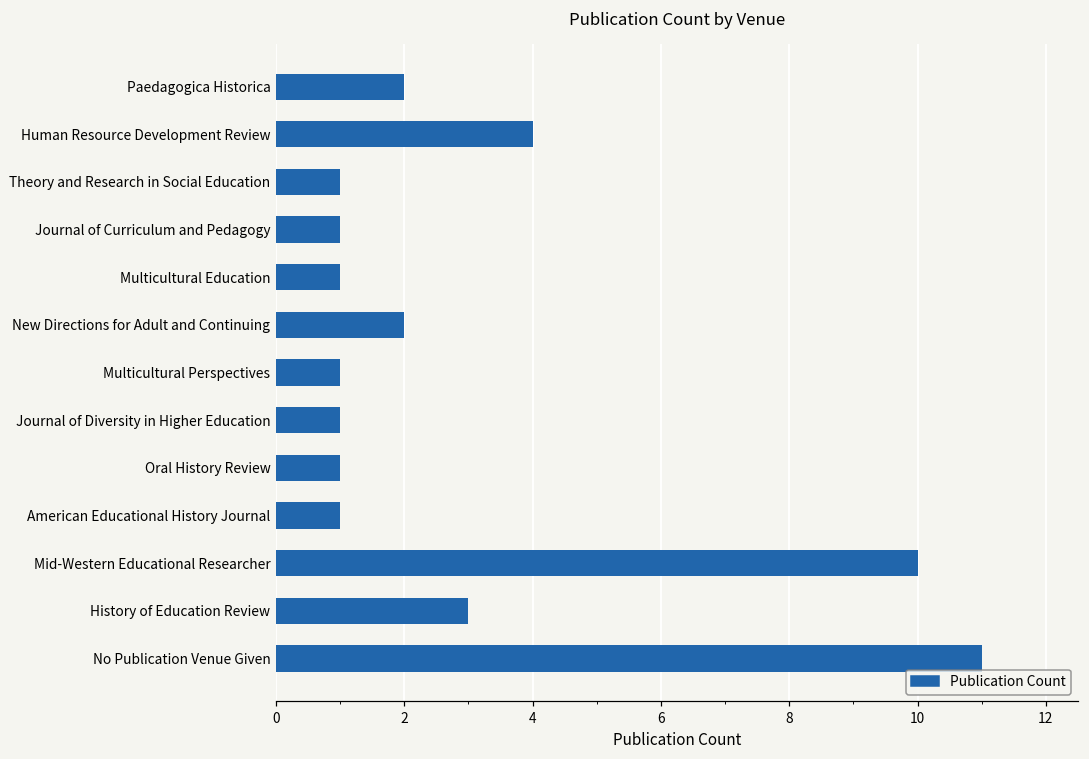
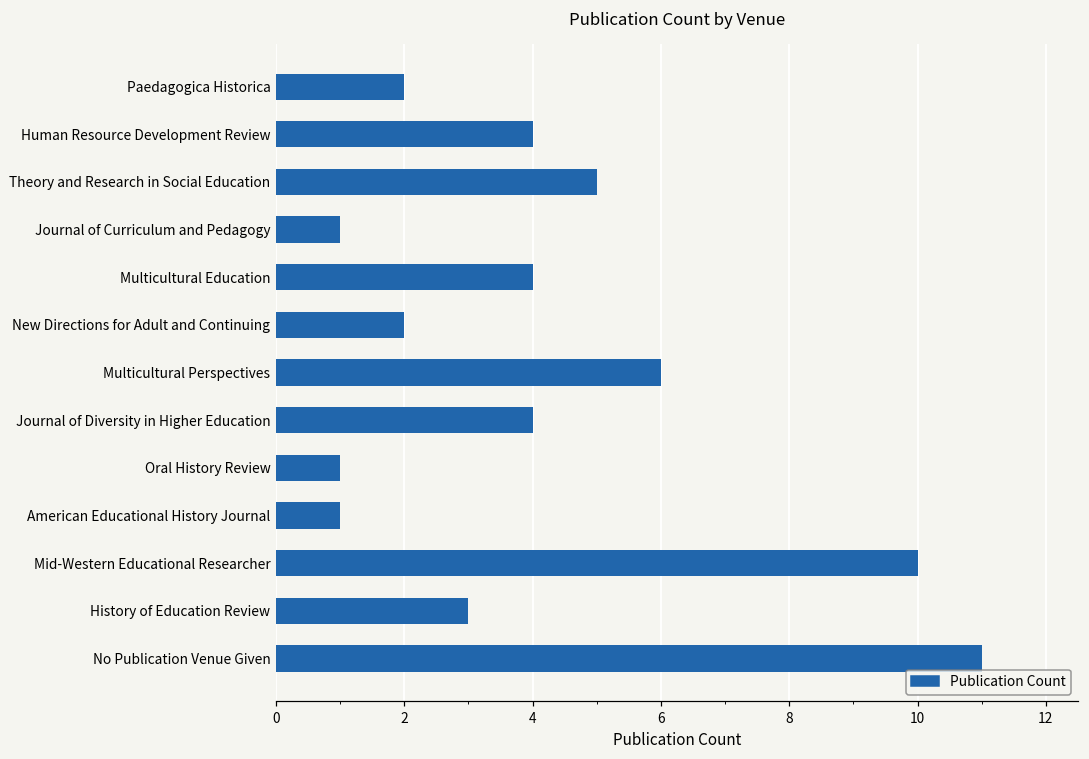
  {
    "Paedagogica Historica": 2,
    "Human Resource Development Review": 4,
-   "Theory and Research in Social Education": 1,
+   "Theory and Research in Social Education": 5,
    "Journal of Curriculum and Pedagogy": 1,
-   "Multicultural Education": 1,
+   "Multicultural Education": 4,
    "New Directions for Adult and Continuing": 2,
-   "Multicultural Perspectives": 1,
-   "Journal of Diversity in Higher Education": 1,
+   "Multicultural Perspectives": 6,
+   "Journal of Diversity in Higher Education": 4,
    "Oral History Review": 1,
    "American Educational History Journal": 1,
    "Mid-Western Educational Researcher": 10,
    "History of Education Review": 3,
    "No Publication Venue Given": 11
  }
